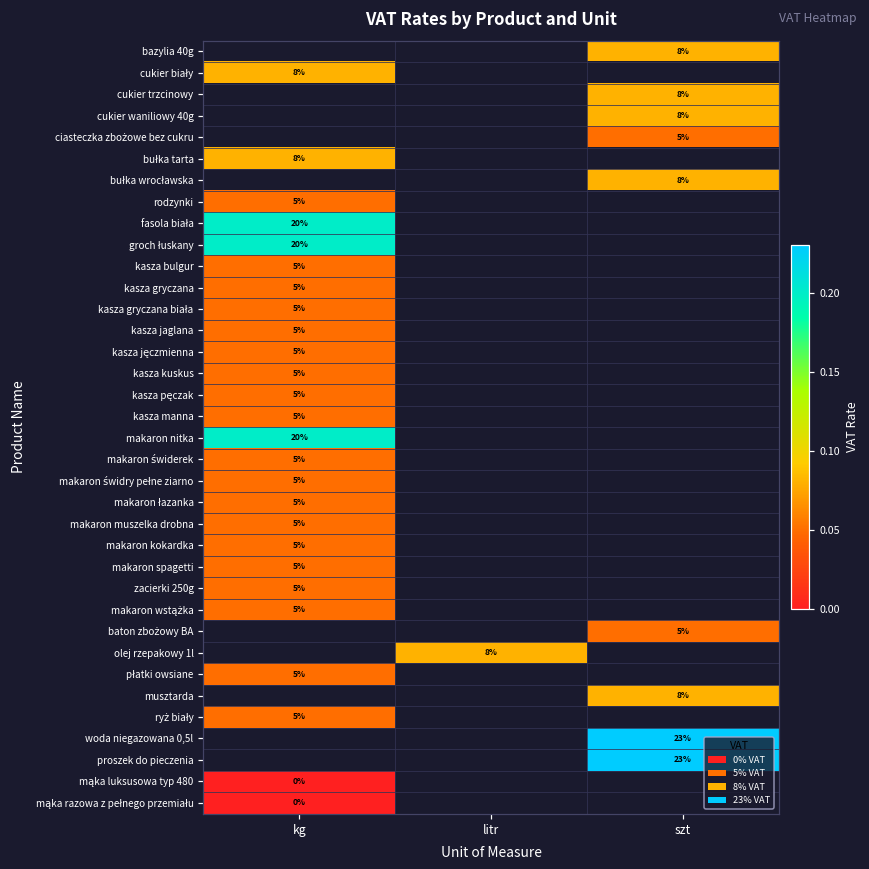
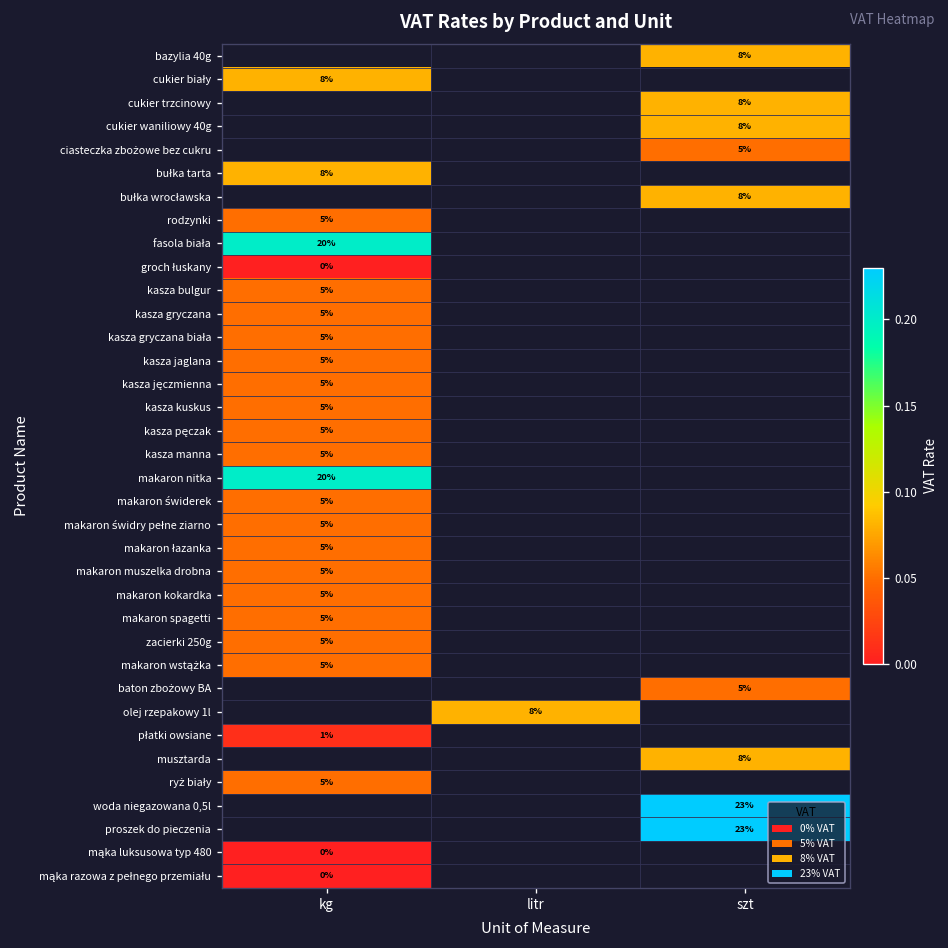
  {
    "bazylia 40g": {
      "szt": "8%"
    },
    "cukier biały": {
      "kg": "8%"
    },
    "cukier trzcinowy": {
      "szt": "8%"
    },
    "cukier waniliowy 40g": {
      "szt": "8%"
    },
    "ciasteczka zbożowe bez cukru": {
      "szt": "5%"
    },
    "bułka tarta": {
      "kg": "8%"
    },
    "bułka wrocławska": {
      "szt": "8%"
    },
    "rodzynki": {
      "kg": "5%"
    },
    "fasola biała": {
      "kg": "20%"
    },
    "groch łuskany": {
-     "kg": "20%"
+     "kg": "0%"
    },
    "kasza bulgur": {
      "kg": "5%"
    },
    "kasza gryczana": {
      "kg": "5%"
    },
    "kasza gryczana biała": {
      "kg": "5%"
    },
    "kasza jaglana": {
      "kg": "5%"
    },
    "kasza jęczmienna": {
      "kg": "5%"
    },
    "kasza kuskus": {
      "kg": "5%"
    },
    "kasza pęczak": {
      "kg": "5%"
    },
    "kasza manna": {
      "kg": "5%"
    },
    "makaron nitka": {
      "kg": "20%"
    },
    "makaron świderek": {
      "kg": "5%"
    },
    "makaron świdry pełne ziarno": {
      "kg": "5%"
    },
    "makaron łazanka": {
      "kg": "5%"
    },
    "makaron muszelka drobna": {
      "kg": "5%"
    },
    "makaron kokardka": {
      "kg": "5%"
    },
    "makaron spagetti": {
      "kg": "5%"
    },
    "zacierki 250g": {
      "kg": "5%"
    },
    "makaron wstążka": {
      "kg": "5%"
    },
    "baton zbożowy BA": {
      "szt": "5%"
    },
    "olej rzepakowy 1l": {
      "litr": "8%"
    },
    "płatki owsiane": {
-     "kg": "5%"
+     "kg": "1%"
    },
    "musztarda": {
      "szt": "8%"
    },
    "ryż biały": {
      "kg": "5%"
    },
    "woda niegazowana 0,5l": {
      "szt": "23%"
    },
    "proszek do pieczenia": {
      "szt": "23%"
    },
    "mąka luksusowa typ 480": {
      "kg": "0%"
    },
    "mąka razowa z pełnego przemiału": {
      "kg": "0%"
    }
  }
